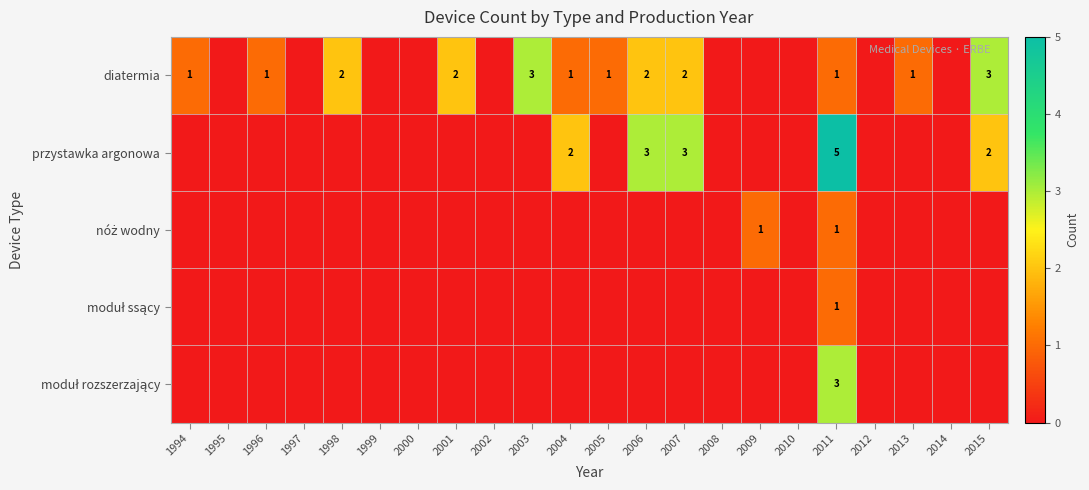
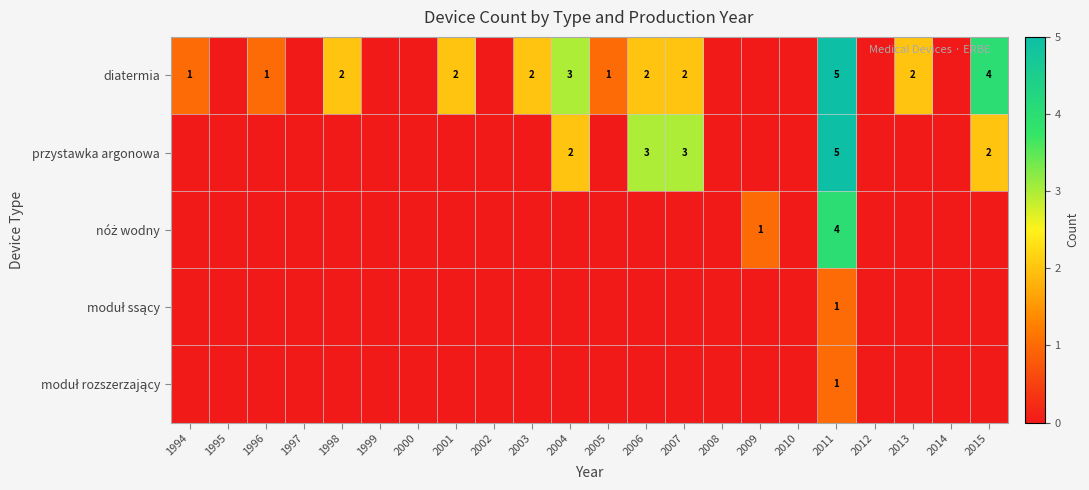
  {
    "diatermia": {
      "1994": 1,
      "1996": 1,
      "1998": 2,
      "2001": 2,
-     "2003": 3,
-     "2004": 1,
+     "2003": 2,
+     "2004": 3,
      "2005": 1,
      "2006": 2,
      "2007": 2,
-     "2011": 1,
-     "2013": 1,
-     "2015": 3
+     "2011": 5,
+     "2013": 2,
+     "2015": 4
    },
    "przystawka argonowa": {
      "2004": 2,
      "2006": 3,
      "2007": 3,
      "2011": 5,
      "2015": 2
    },
    "nóż wodny": {
      "2009": 1,
-     "2011": 1
+     "2011": 4
    },
    "moduł ssący": {
      "2011": 1
    },
    "moduł rozszerzający": {
-     "2011": 3
+     "2011": 1
    }
  }
